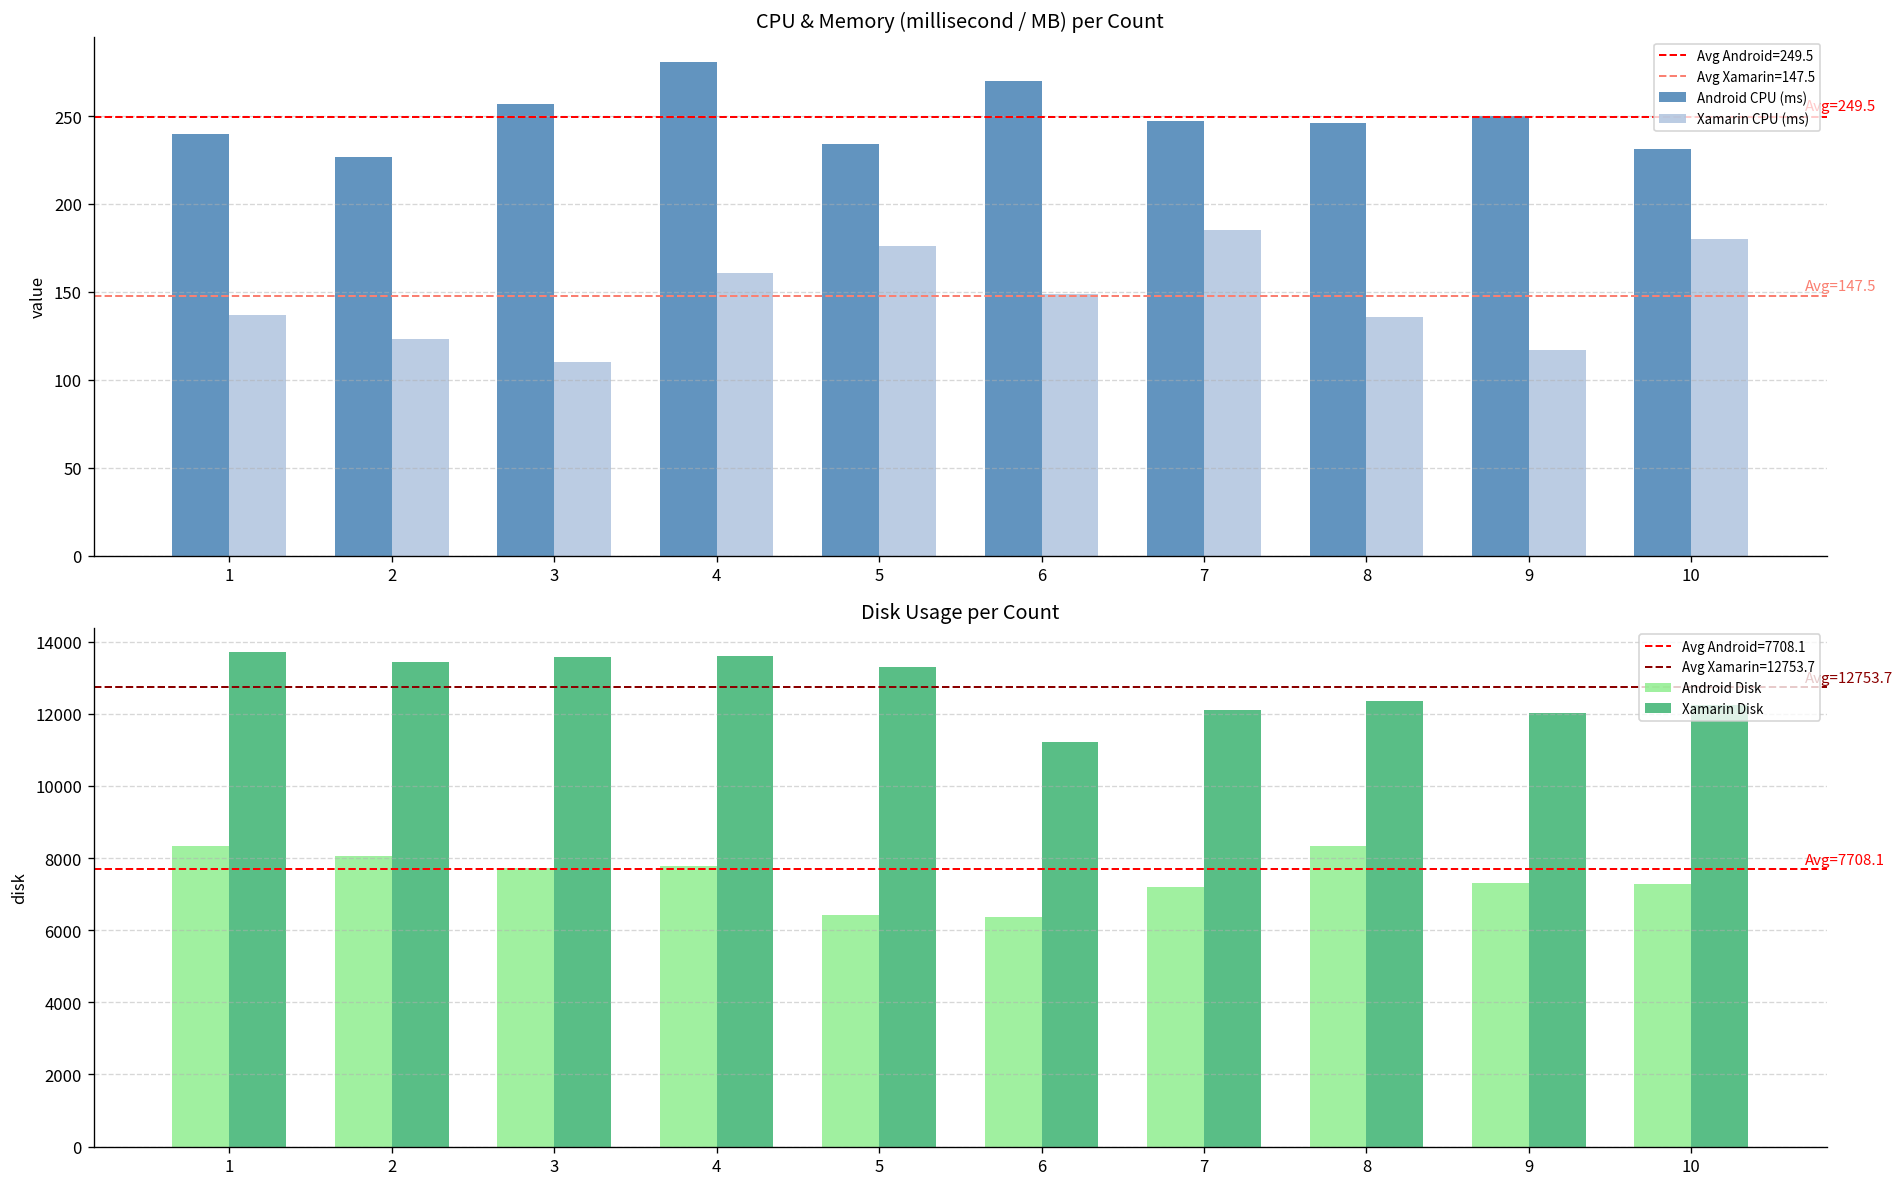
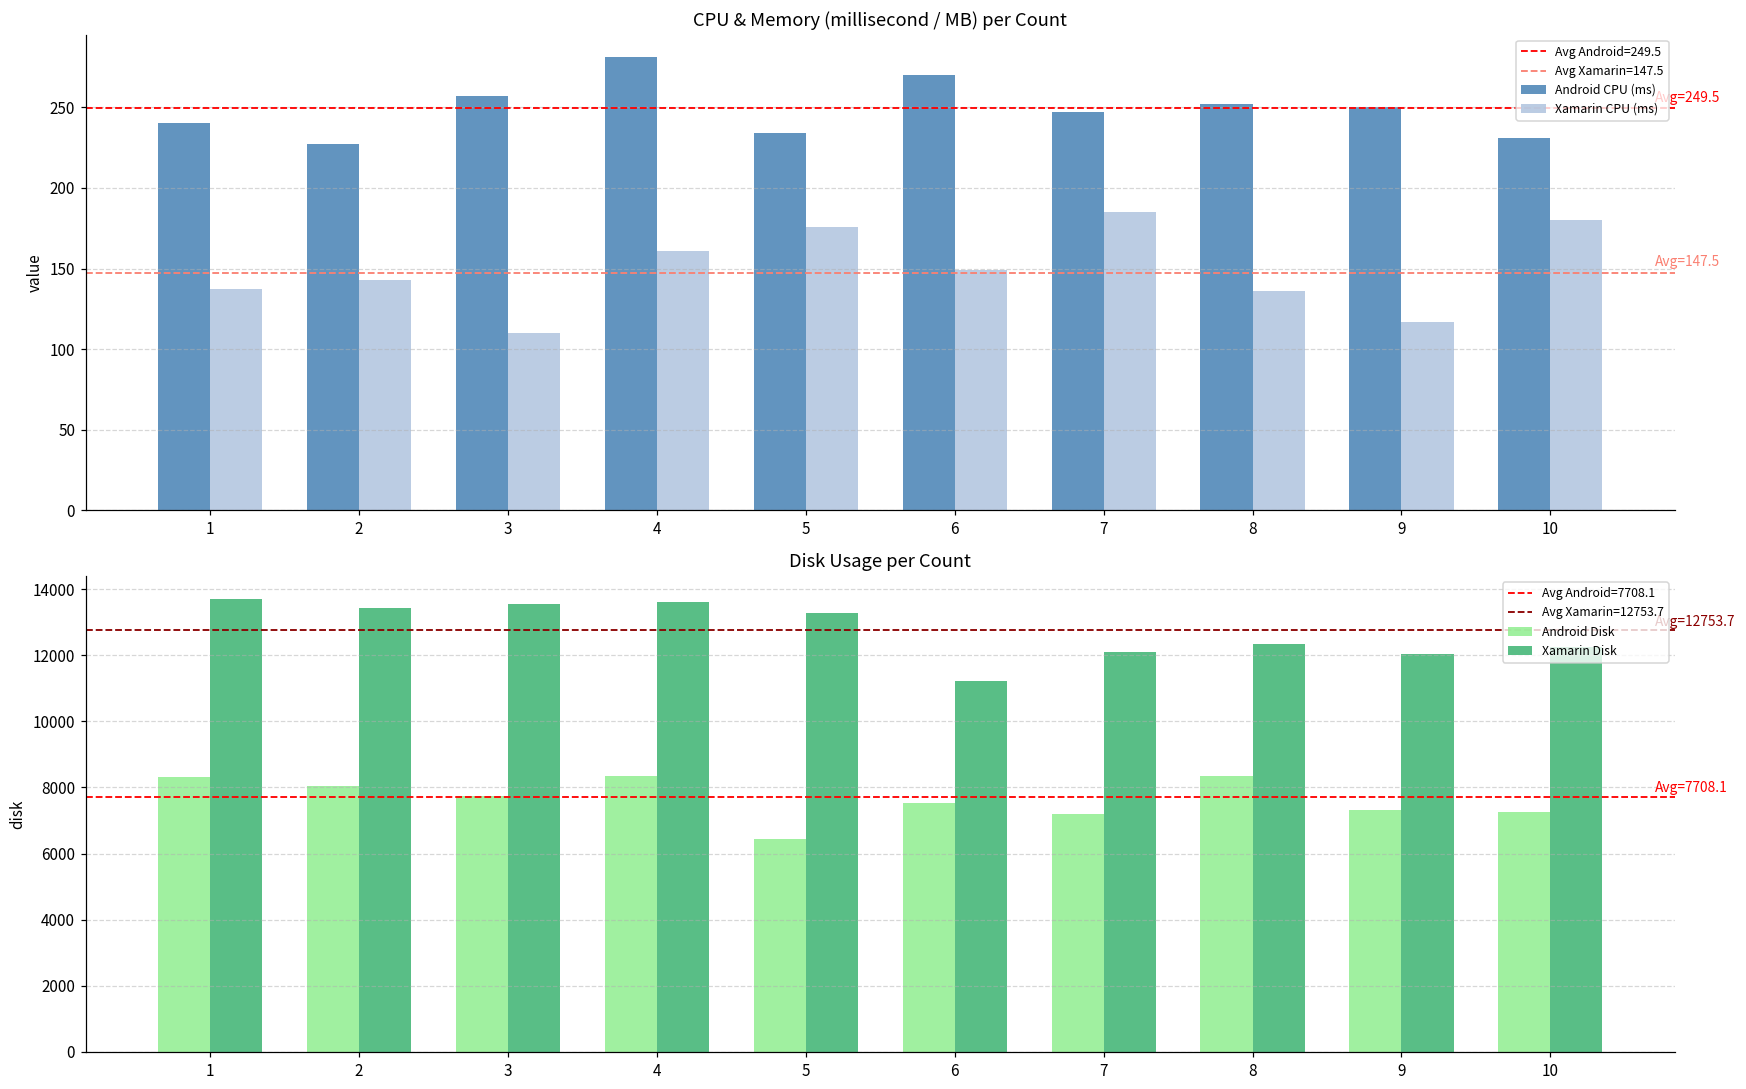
  {
    "CPU & Memory (millisecond / MB) per Count": {
      "Android CPU (ms)": {
        "1": 240,
        "2": 227,
        "3": 257,
        "4": 281,
        "5": 234,
        "6": 270,
        "7": 247,
-       "8": 246,
+       "8": 252,
        "9": 250,
        "10": 231
      },
      "Xamarin CPU (ms)": {
        "1": 137,
-       "2": 123,
+       "2": 143,
        "3": 110,
        "4": 161,
        "5": 176,
        "6": 149,
        "7": 185,
        "8": 136,
        "9": 117,
        "10": 180
      }
    },
    "Disk Usage per Count": {
      "Android Disk": {
        "1": 8300,
        "2": 8000,
        "3": 7700,
-       "4": 7800,
+       "4": 8300,
        "5": 6400,
-       "6": 6400,
+       "6": 7500,
        "7": 7200,
        "8": 8300,
        "9": 7300,
        "10": 7300
      },
      "Xamarin Disk": {
        "1": 13700,
        "2": 13400,
        "3": 13600,
        "4": 13600,
        "5": 13300,
        "6": 11200,
        "7": 12100,
        "8": 12300,
        "9": 12000
      }
    }
  }
